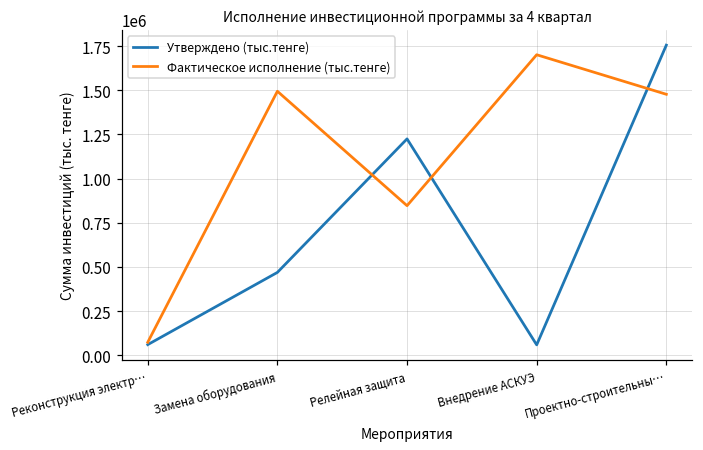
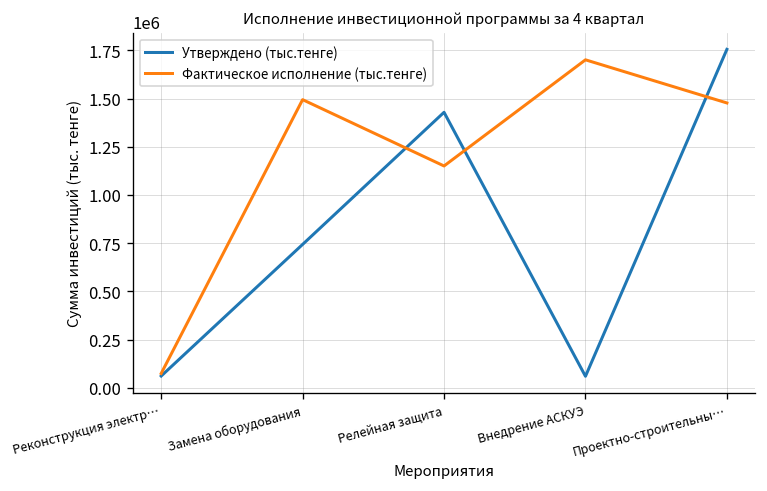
  {
    "Утверждено (тыс.тенге)": {
-     "Замена оборудования": 470000,
-     "Релейная защита": 1220000,
+     "Замена оборудования": 740000,
+     "Релейная защита": 1430000,
      "Внедрение АСКУЭ": 60000,
      "Проектно-строительны…": 1760000
    },
    "Фактическое исполнение (тыс.тенге)": {
      "Замена оборудования": 1490000,
-     "Релейная защита": 850000,
+     "Релейная защита": 1150000,
      "Внедрение АСКУЭ": 1700000,
      "Проектно-строительны…": 1480000
    }
  }
